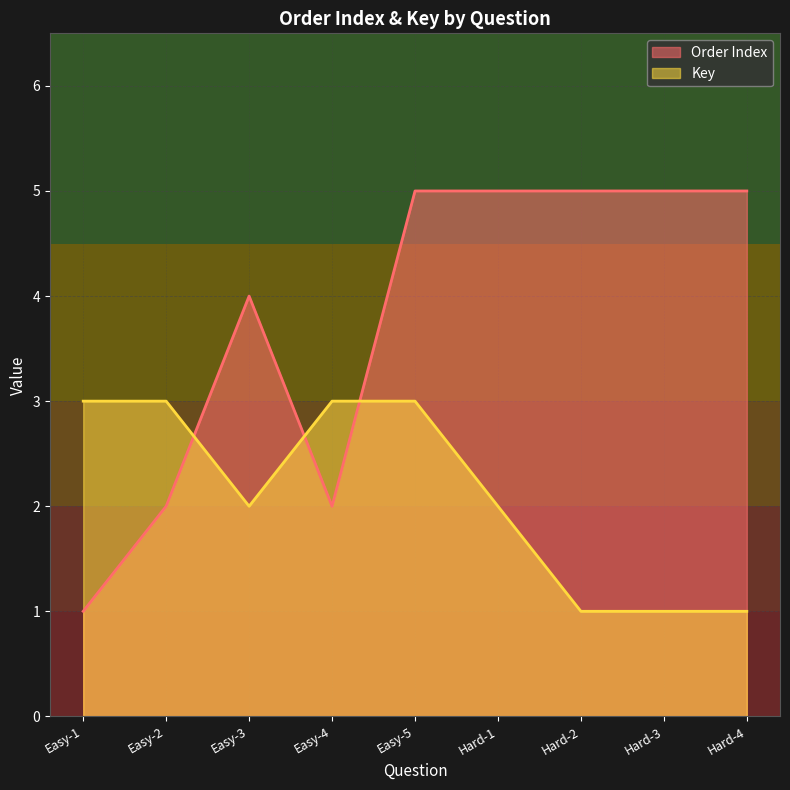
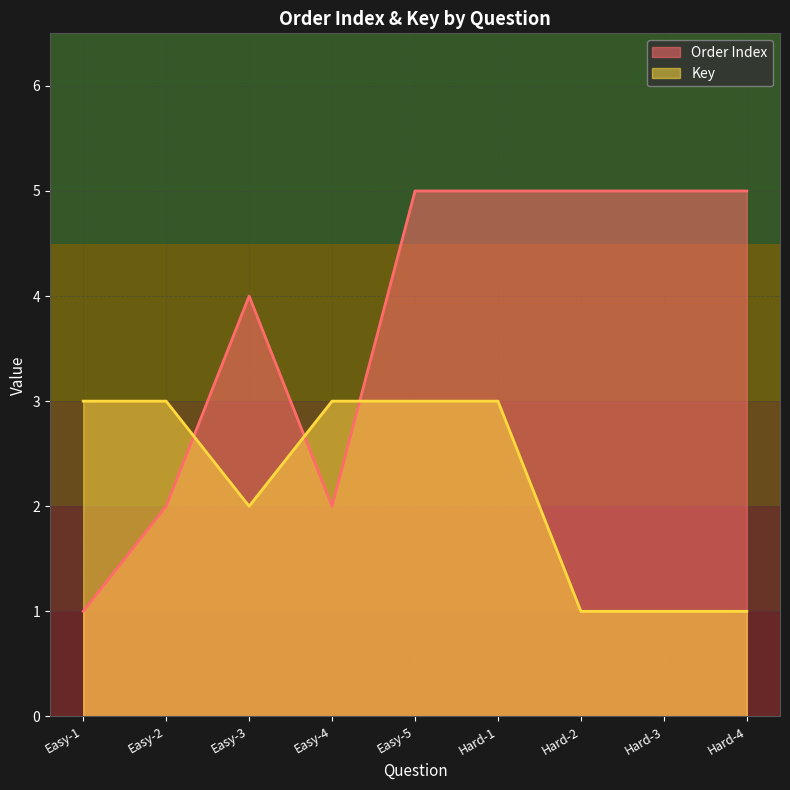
  {
    "Order Index": {
      "Easy-1": 1,
      "Easy-2": 2,
      "Easy-3": 4,
      "Easy-4": 2,
      "Easy-5": 5,
      "Hard-1": 5,
      "Hard-2": 5,
      "Hard-3": 5,
      "Hard-4": 5
    },
    "Key": {
      "Easy-1": 3,
      "Easy-2": 3,
      "Easy-3": 2,
      "Easy-4": 3,
      "Easy-5": 3,
-     "Hard-1": 2,
+     "Hard-1": 3,
      "Hard-2": 1,
      "Hard-3": 1,
      "Hard-4": 1
    }
  }
